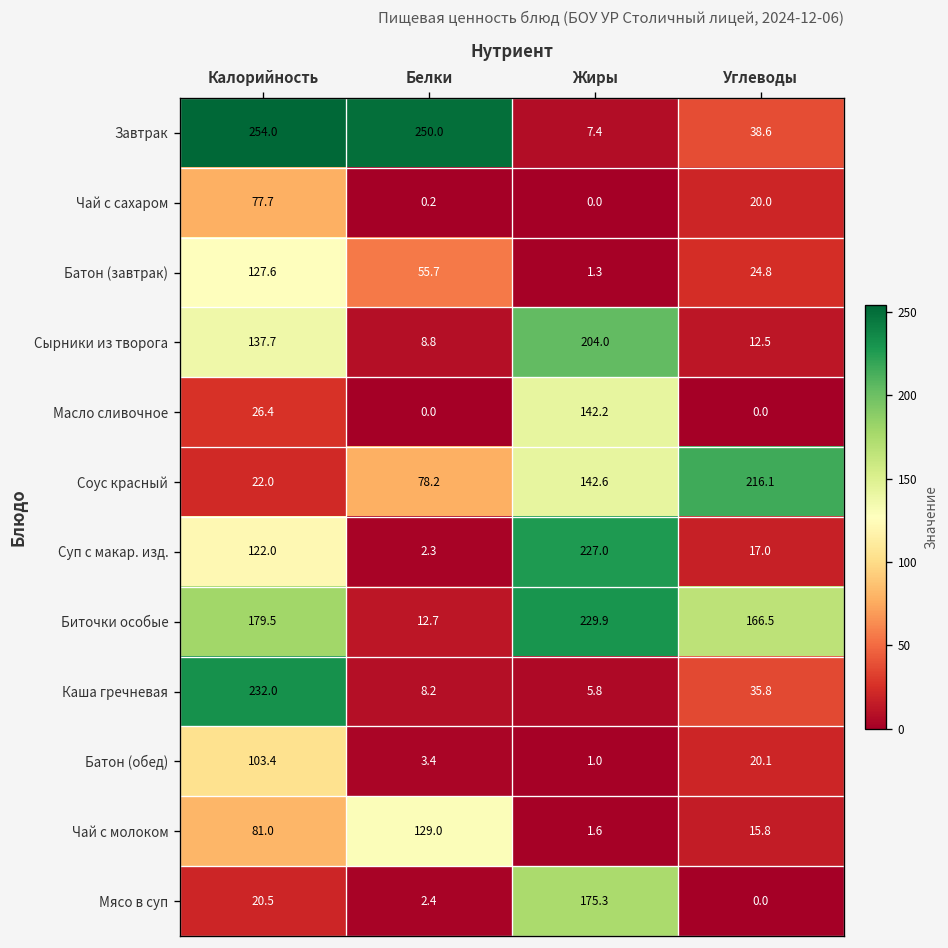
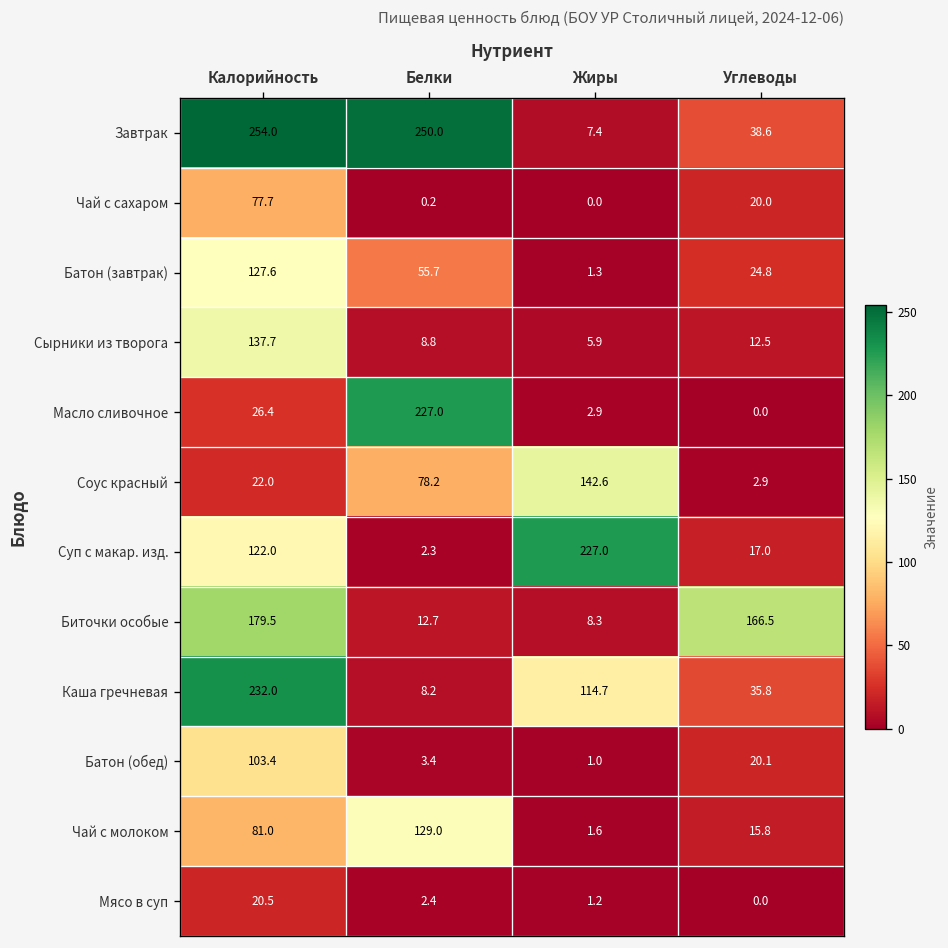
  {
    "Завтрак": {
      "Калорийность": 254.0,
      "Белки": 250.0,
      "Жиры": 7.4,
      "Углеводы": 38.6
    },
    "Чай с сахаром": {
      "Калорийность": 77.7,
      "Белки": 0.2,
      "Жиры": 0.0,
      "Углеводы": 20.0
    },
    "Батон (завтрак)": {
      "Калорийность": 127.6,
      "Белки": 55.7,
      "Жиры": 1.3,
      "Углеводы": 24.8
    },
    "Сырники из творога": {
      "Калорийность": 137.7,
      "Белки": 8.8,
-     "Жиры": 204.0,
+     "Жиры": 5.9,
      "Углеводы": 12.5
    },
    "Масло сливочное": {
      "Калорийность": 26.4,
-     "Белки": 0.0,
-     "Жиры": 142.2,
+     "Белки": 227.0,
+     "Жиры": 2.9,
      "Углеводы": 0.0
    },
    "Соус красный": {
      "Калорийность": 22.0,
      "Белки": 78.2,
      "Жиры": 142.6,
-     "Углеводы": 216.1
+     "Углеводы": 2.9
    },
    "Суп с макар. изд.": {
      "Калорийность": 122.0,
      "Белки": 2.3,
      "Жиры": 227.0,
      "Углеводы": 17.0
    },
    "Биточки особые": {
      "Калорийность": 179.5,
      "Белки": 12.7,
-     "Жиры": 229.9,
+     "Жиры": 8.3,
      "Углеводы": 166.5
    },
    "Каша гречневая": {
      "Калорийность": 232.0,
      "Белки": 8.2,
-     "Жиры": 5.8,
+     "Жиры": 114.7,
      "Углеводы": 35.8
    },
    "Батон (обед)": {
      "Калорийность": 103.4,
      "Белки": 3.4,
      "Жиры": 1.0,
      "Углеводы": 20.1
    },
    "Чай с молоком": {
      "Калорийность": 81.0,
      "Белки": 129.0,
      "Жиры": 1.6,
      "Углеводы": 15.8
    },
    "Мясо в суп": {
      "Калорийность": 20.5,
      "Белки": 2.4,
-     "Жиры": 175.3,
+     "Жиры": 1.2,
      "Углеводы": 0.0
    }
  }
